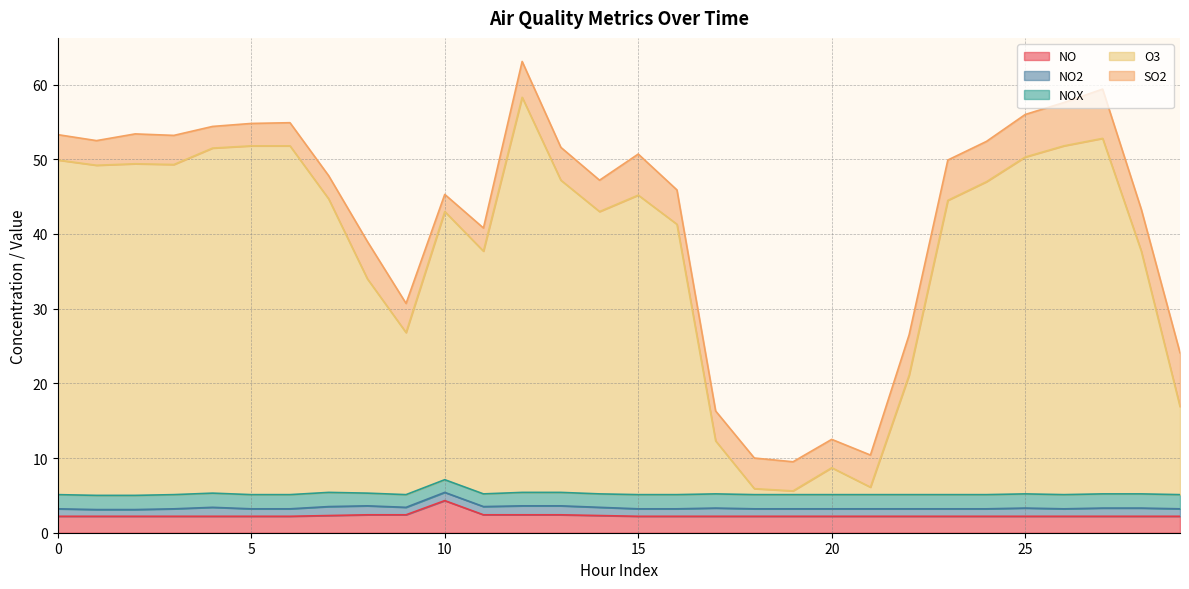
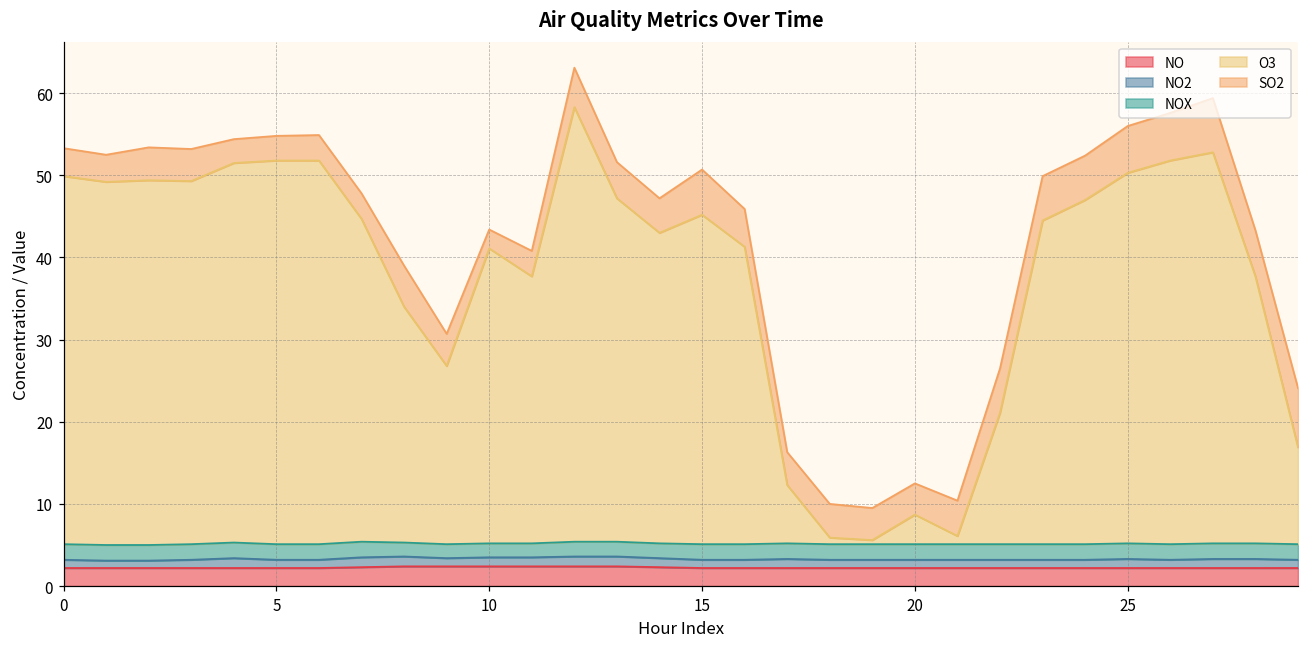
  {
    "NO": {
      "0": 2,
      "5": 2,
-     "10": 4,
+     "10": 2,
      "15": 2,
      "20": 2,
      "25": 2
    }
  }
